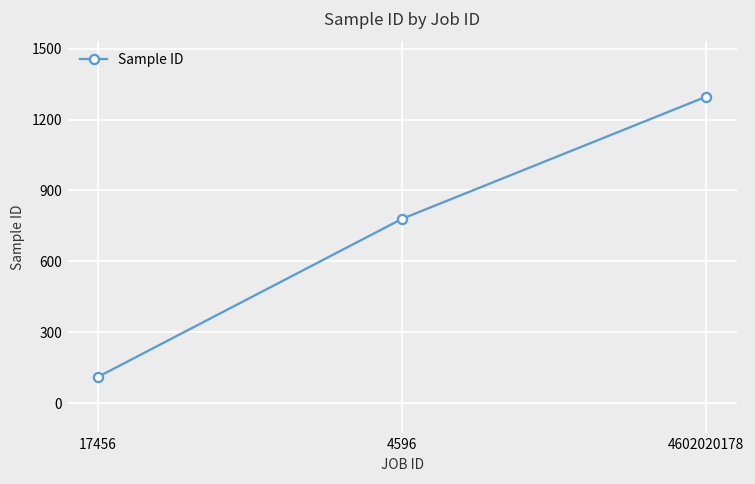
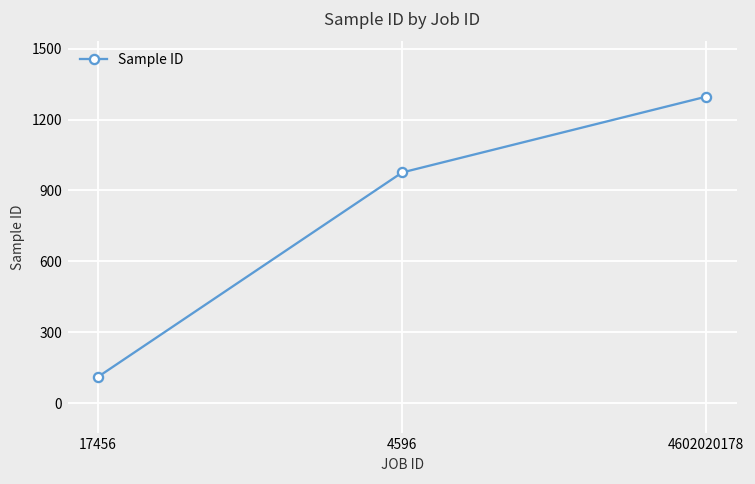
  {
    "17456": 110,
-   "4596": 780,
+   "4596": 980,
    "4602020178": 1300
  }
